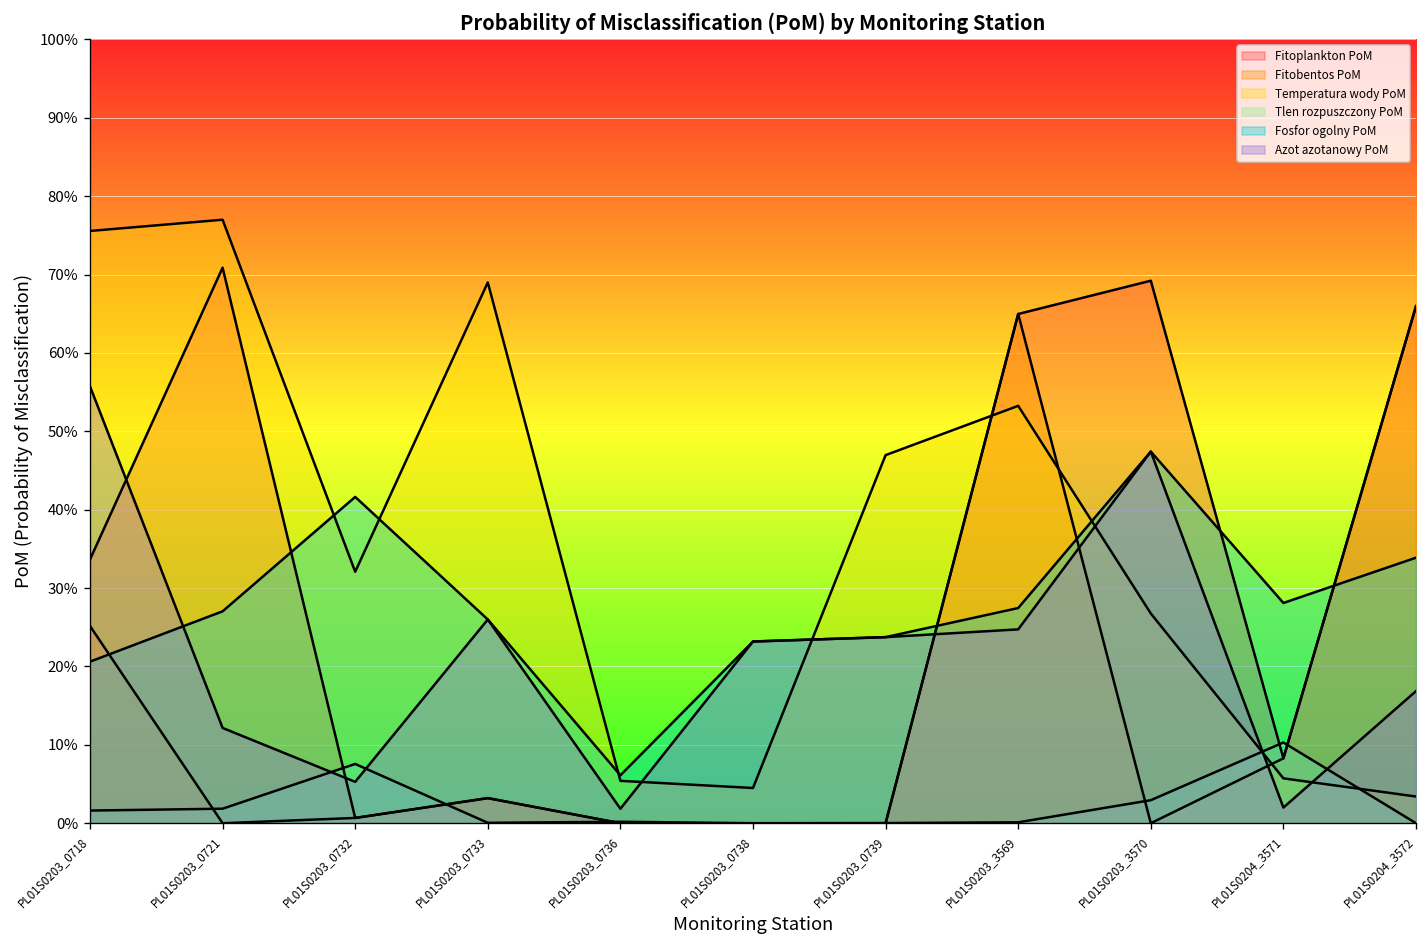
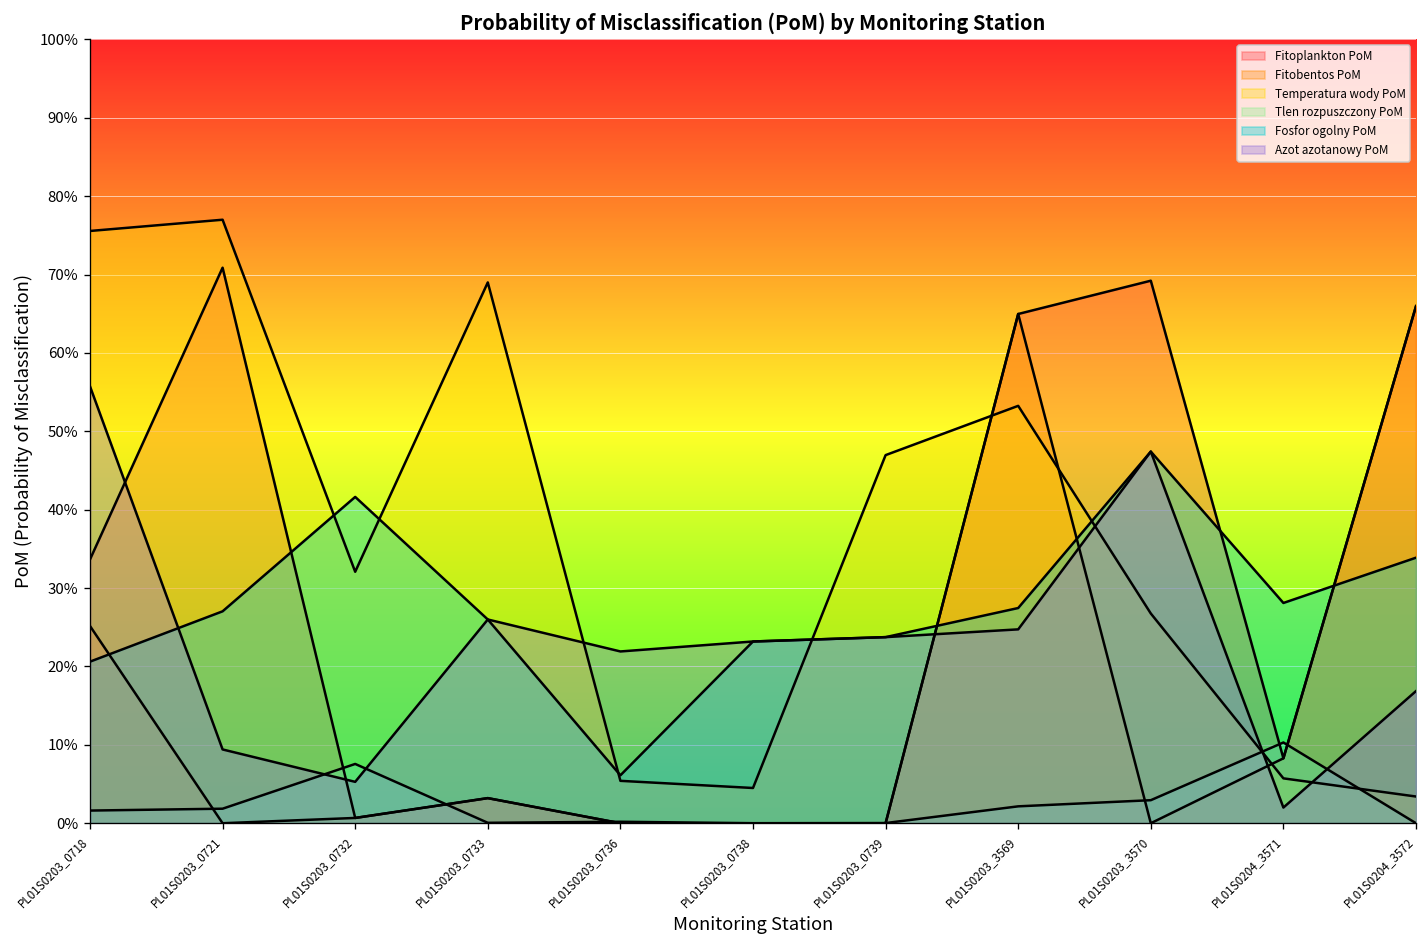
  {
    "Tlen rozpuszczony PoM": {
      "PL01S0203_0718": "2%",
      "PL01S0203_0721": "2%",
      "PL01S0203_0732": "8%",
      "PL01S0203_0733": "0%",
-     "PL01S0203_3569": "0%",
+     "PL01S0203_3569": "2%",
      "PL01S0203_3570": "3%",
      "PL01S0204_3571": "10%",
      "PL01S0204_3572": "0%"
    },
    "Fosfor ogolny PoM": {
      "PL01S0203_0718": "21%",
      "PL01S0203_0721": "27%",
      "PL01S0203_0732": "42%",
      "PL01S0203_0736": "6%",
      "PL01S0203_3569": "27%",
      "PL01S0204_3571": "28%",
      "PL01S0204_3572": "34%"
    },
    "Azot azotanowy PoM": {
      "PL01S0203_0718": "56%",
-     "PL01S0203_0721": "12%",
+     "PL01S0203_0721": "9%",
      "PL01S0203_0732": "5%",
-     "PL01S0203_0736": "2%",
+     "PL01S0203_0736": "22%",
      "PL01S0203_3569": "25%",
      "PL01S0204_3571": "2%",
      "PL01S0204_3572": "17%"
    }
  }
